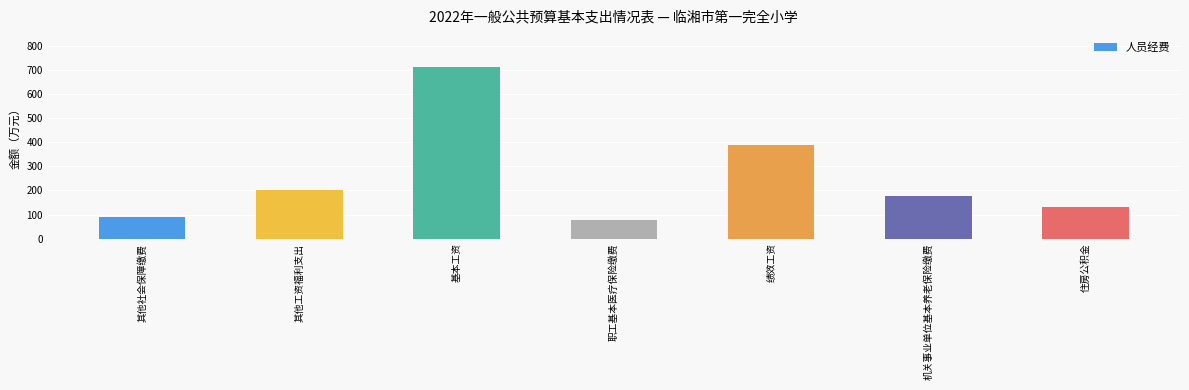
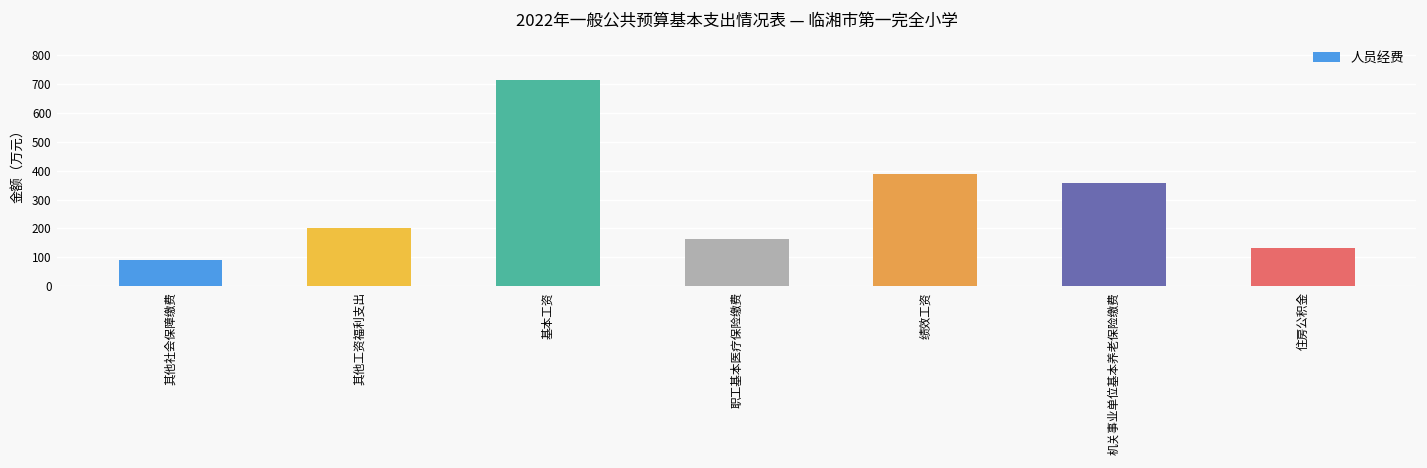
  {
    "其他社会保障缴费": 90,
    "其他工资福利支出": 200,
    "基本工资": 710,
-   "职工基本医疗保险缴费": 80,
+   "职工基本医疗保险缴费": 160,
    "绩效工资": 390,
-   "机关事业单位基本养老保险缴费": 180,
+   "机关事业单位基本养老保险缴费": 360,
    "住房公积金": 130
  }
